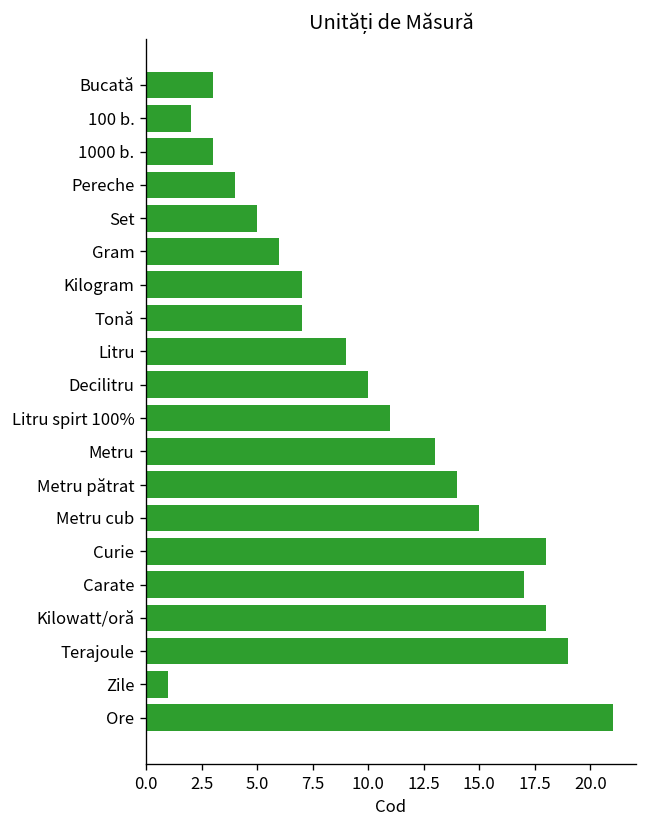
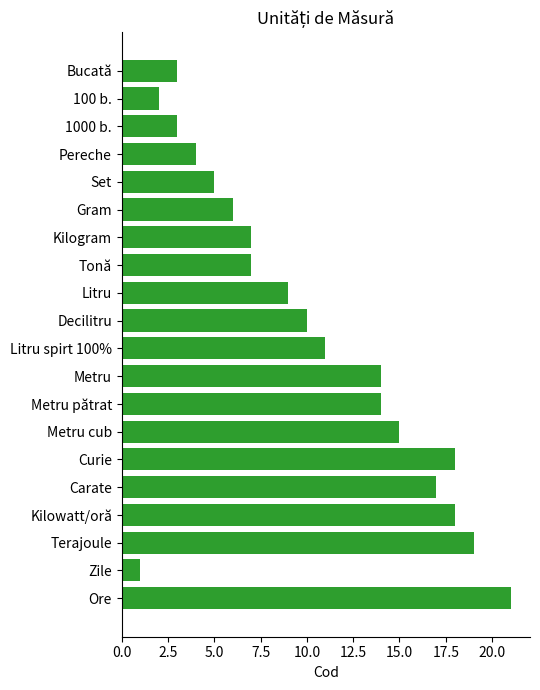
  {
    "Bucată": 3,
    "100 b.": 2,
    "1000 b.": 3,
    "Pereche": 4,
    "Set": 5,
    "Gram": 6,
    "Kilogram": 7,
    "Tonă": 7,
    "Litru": 9,
    "Decilitru": 10,
    "Litru spirt 100%": 11,
-   "Metru": 13,
+   "Metru": 14,
    "Metru pătrat": 14,
    "Metru cub": 15,
    "Curie": 18,
    "Carate": 17,
    "Kilowatt/oră": 18,
    "Terajoule": 19,
    "Zile": 1,
    "Ore": 21
  }
